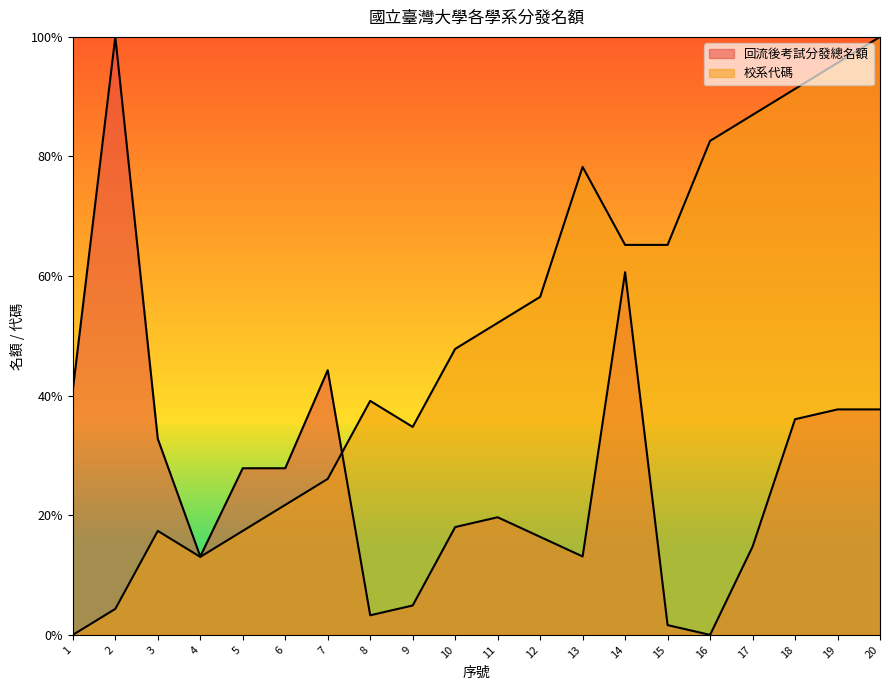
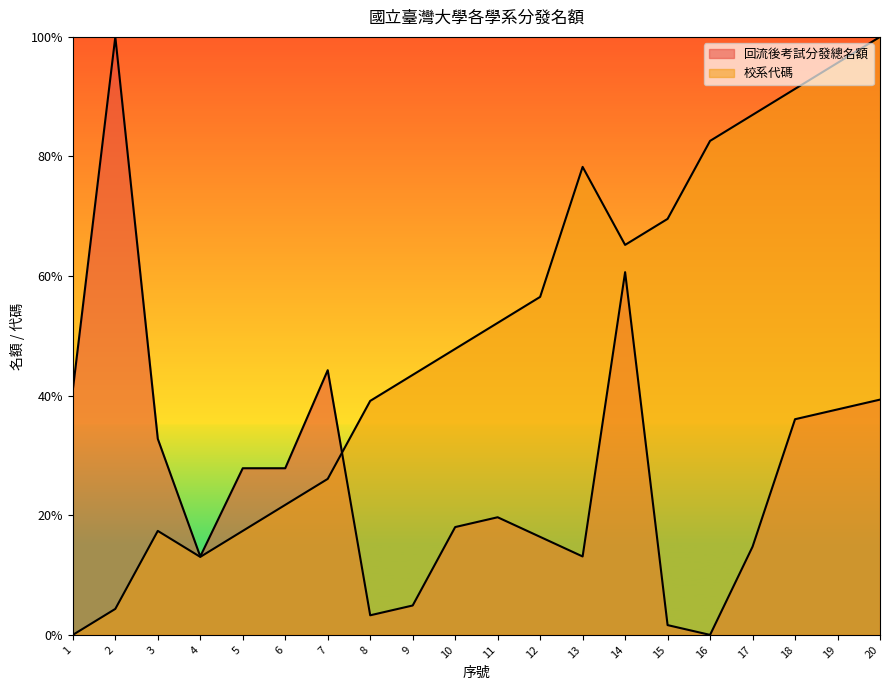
  {
    "回流後考試分發總名額": {
      "1": "41%",
      "2": "100%",
      "3": "33%",
      "5": "28%",
      "6": "28%",
      "7": "44%",
      "8": "3%",
      "9": "5%",
      "10": "18%",
      "11": "20%",
      "12": "16%",
      "13": "13%",
      "14": "61%",
      "15": "2%",
      "16": "0%",
      "17": "15%",
      "18": "36%",
      "19": "38%",
-     "20": "38%"
+     "20": "39%"
    },
    "校系代碼": {
      "1": "0%",
      "2": "4%",
      "3": "17%",
      "5": "17%",
      "6": "22%",
      "7": "26%",
      "8": "39%",
-     "9": "35%",
+     "9": "43%",
      "10": "48%",
      "11": "52%",
      "12": "57%",
      "13": "78%",
      "14": "65%",
-     "15": "65%",
+     "15": "70%",
      "16": "83%",
      "17": "87%",
      "18": "91%",
      "20": "100%"
    }
  }
